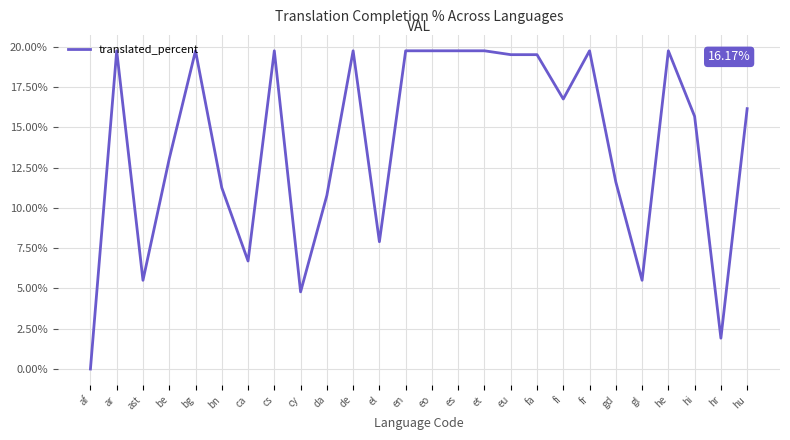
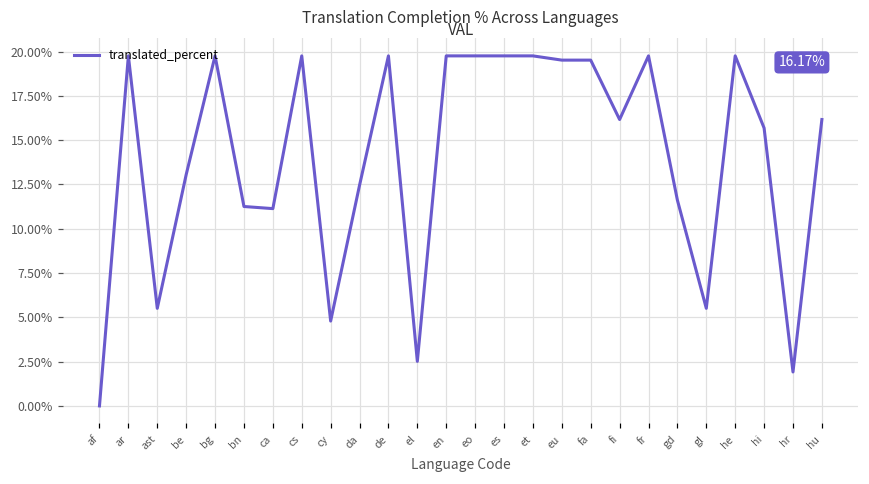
  {
    "af": "0.0%",
    "ar": "19.8%",
    "ast": "5.5%",
    "be": "13.1%",
    "bg": "19.8%",
    "bn": "11.3%",
-   "ca": "6.7%",
+   "ca": "11.1%",
    "cs": "19.8%",
    "cy": "4.8%",
-   "da": "10.8%",
+   "da": "12.5%",
    "de": "19.8%",
-   "el": "7.9%",
+   "el": "2.5%",
    "en": "19.8%",
    "eo": "19.8%",
    "es": "19.8%",
    "et": "19.8%",
    "eu": "19.5%",
    "fa": "19.5%",
-   "fi": "16.8%",
+   "fi": "16.2%",
    "fr": "19.8%",
    "gd": "11.6%",
    "gl": "5.5%",
    "he": "19.8%",
    "hi": "15.7%",
    "hr": "1.9%",
    "hu": "16.2%"
  }
